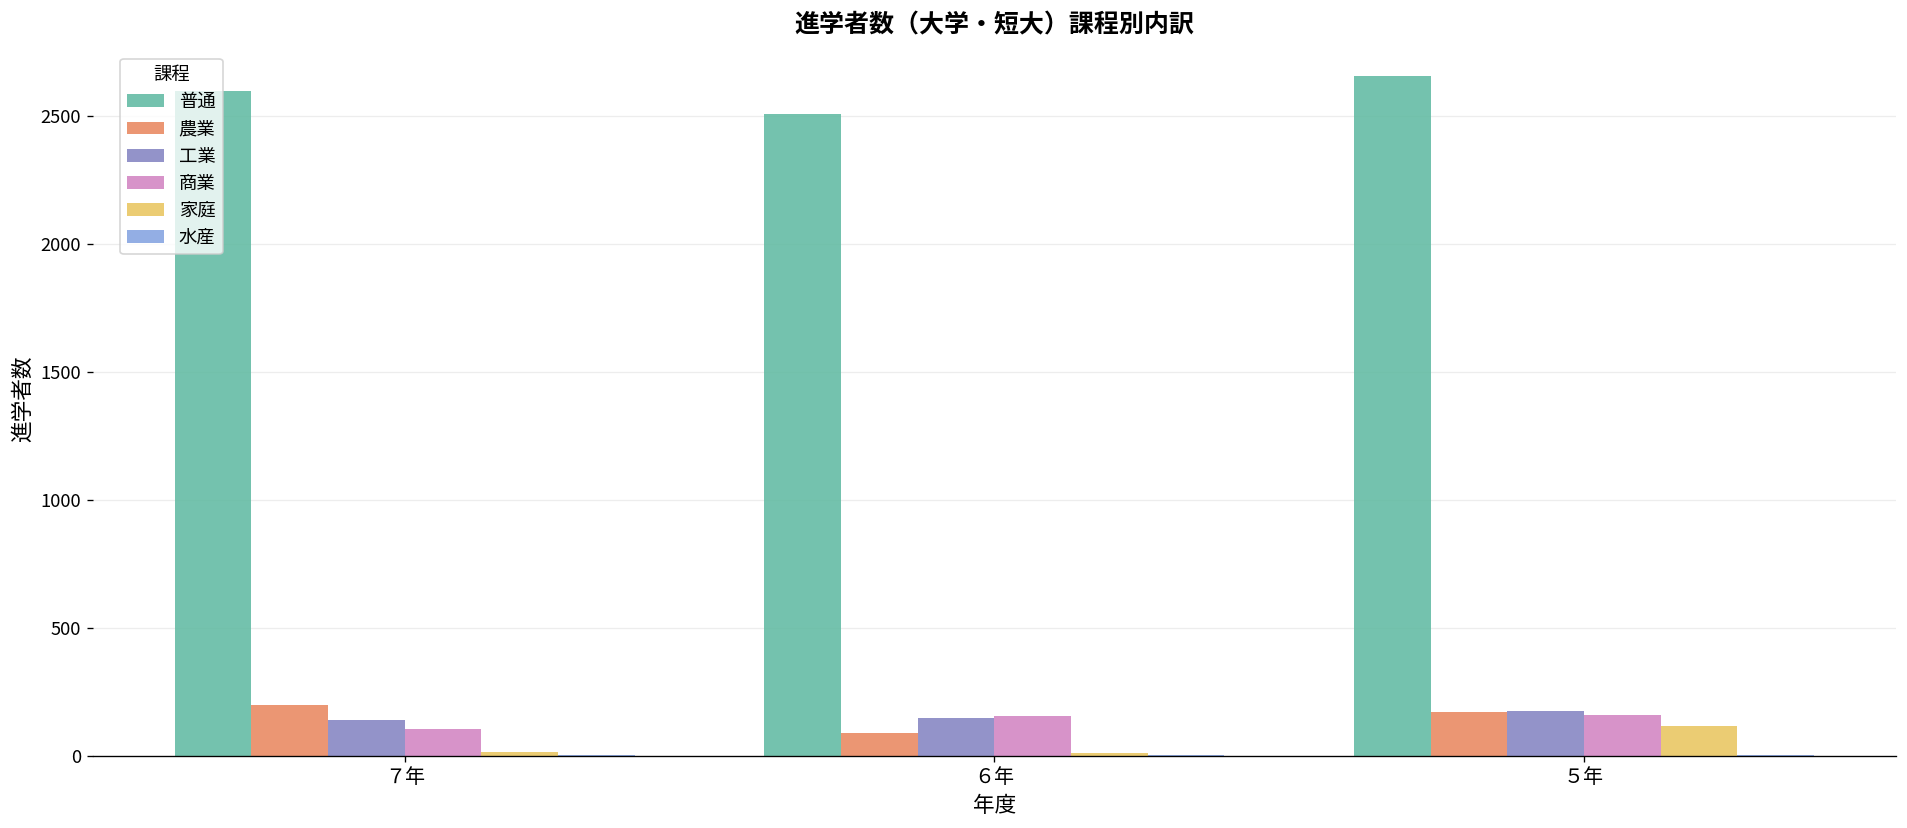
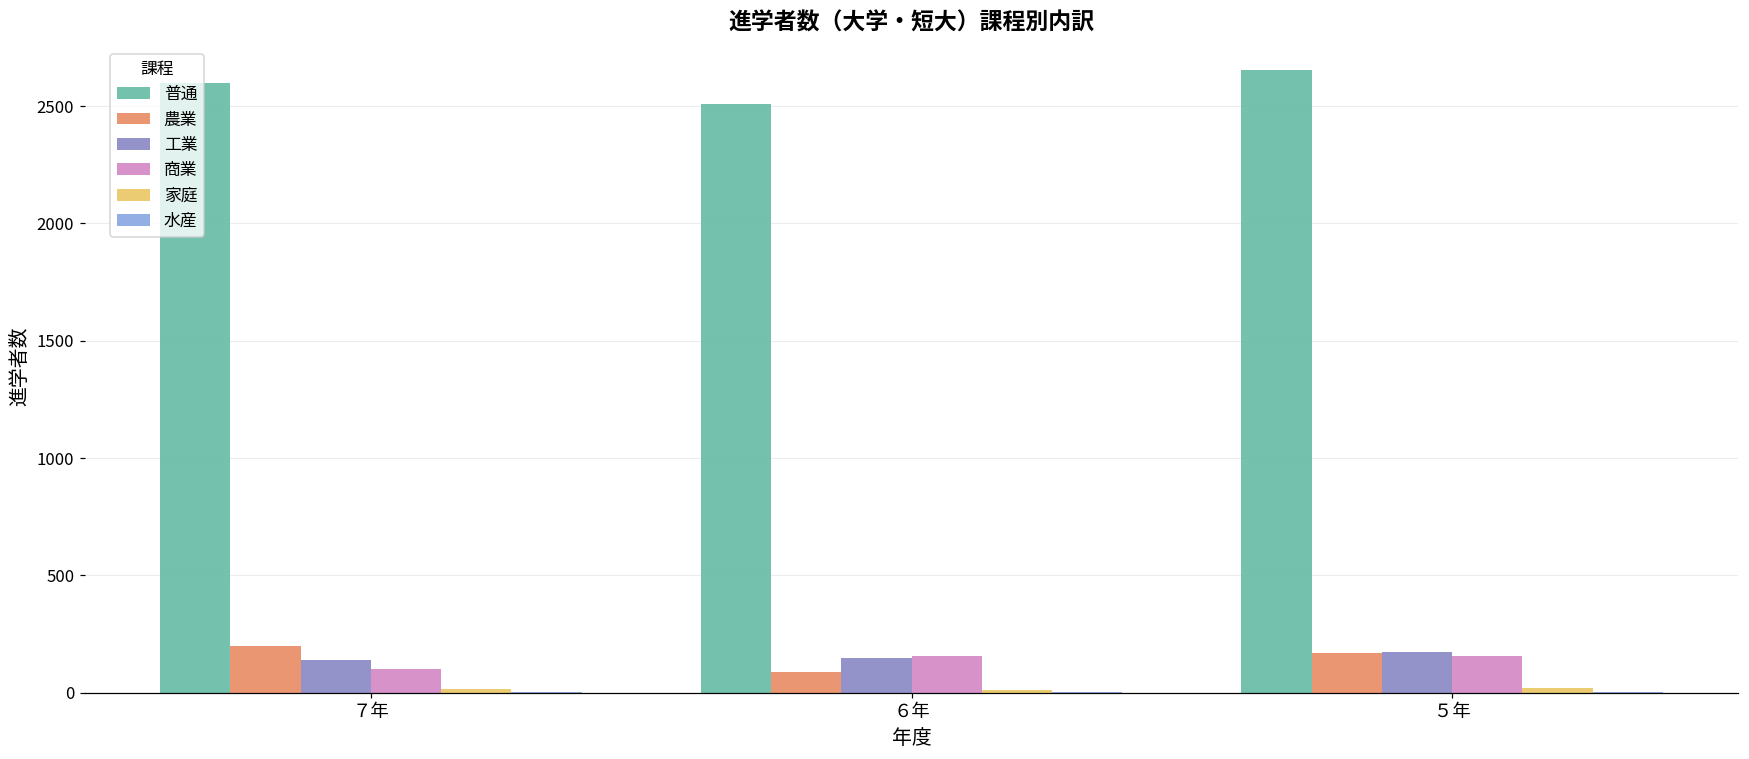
  {
    "普通": {
      "６年": 2510,
      "５年": 2650
    },
    "農業": {
      "７年": 200,
      "６年": 90,
      "５年": 170
    },
    "商業": {
      "７年": 100,
      "６年": 160,
      "５年": 160
    },
    "家庭": {
      "７年": 10,
-     "５年": 110
+     "５年": 20
    }
  }
